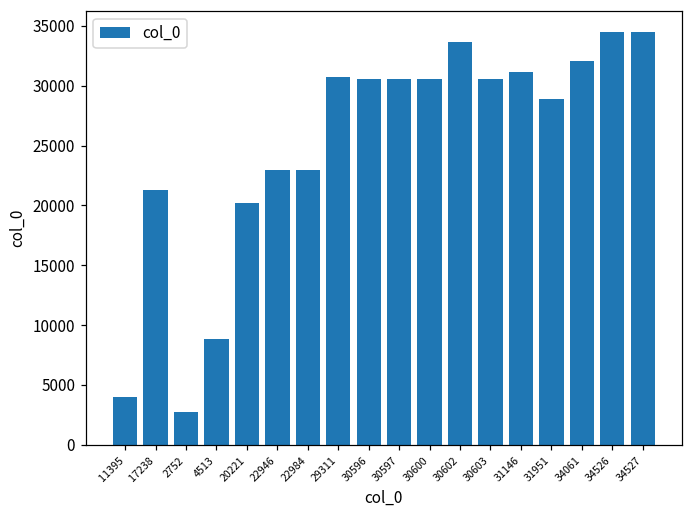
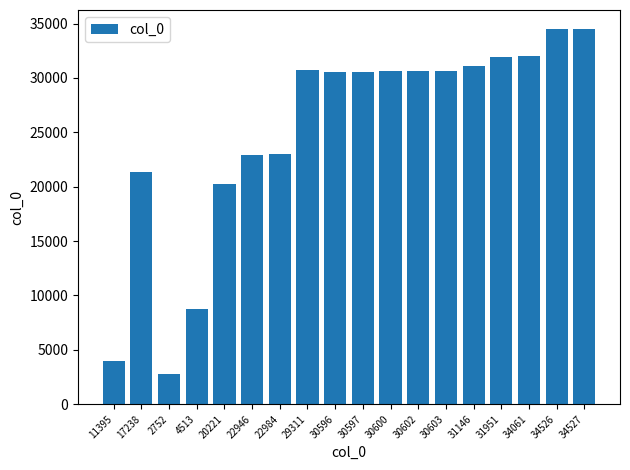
  {
    "11395": 4000,
    "17238": 21300,
    "2752": 2800,
    "4513": 8800,
    "20221": 20200,
    "22946": 22900,
    "22984": 23000,
    "29311": 30800,
    "30596": 30600,
    "30597": 30600,
    "30600": 30600,
-   "30602": 33700,
+   "30602": 30600,
    "30603": 30600,
    "31146": 31100,
-   "31951": 28900,
+   "31951": 32000,
    "34061": 32100,
    "34526": 34500,
    "34527": 34500
  }
